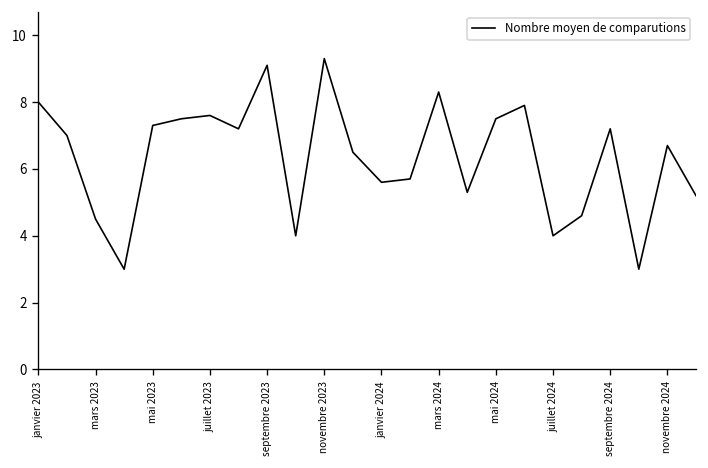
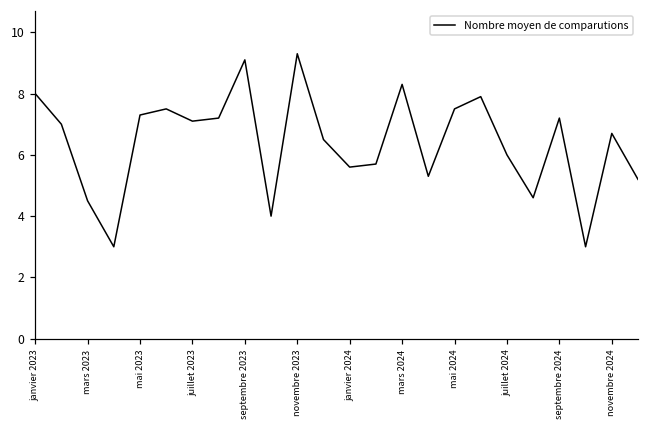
  {
    "janvier 2023": 8.0,
    "mars 2023": 4.5,
    "mai 2023": 7.3,
-   "juillet 2023": 7.6,
+   "juillet 2023": 7.1,
    "septembre 2023": 9.1,
    "novembre 2023": 9.3,
    "janvier 2024": 5.6,
    "mars 2024": 8.3,
    "mai 2024": 7.5,
-   "juillet 2024": 4,
+   "juillet 2024": 6,
    "septembre 2024": 7.2,
    "novembre 2024": 6.7
  }
